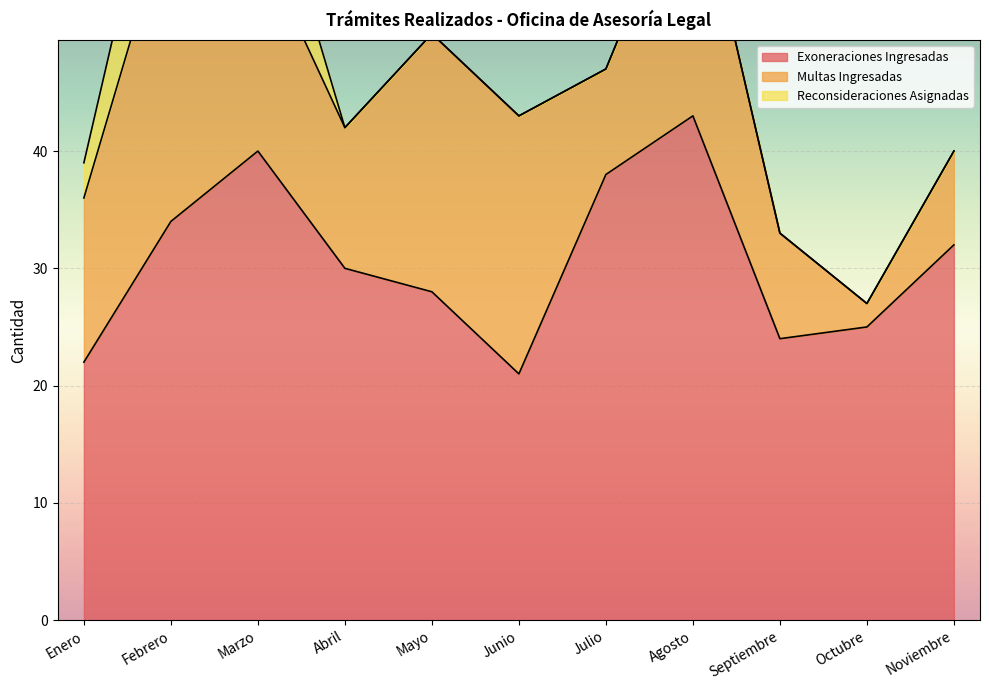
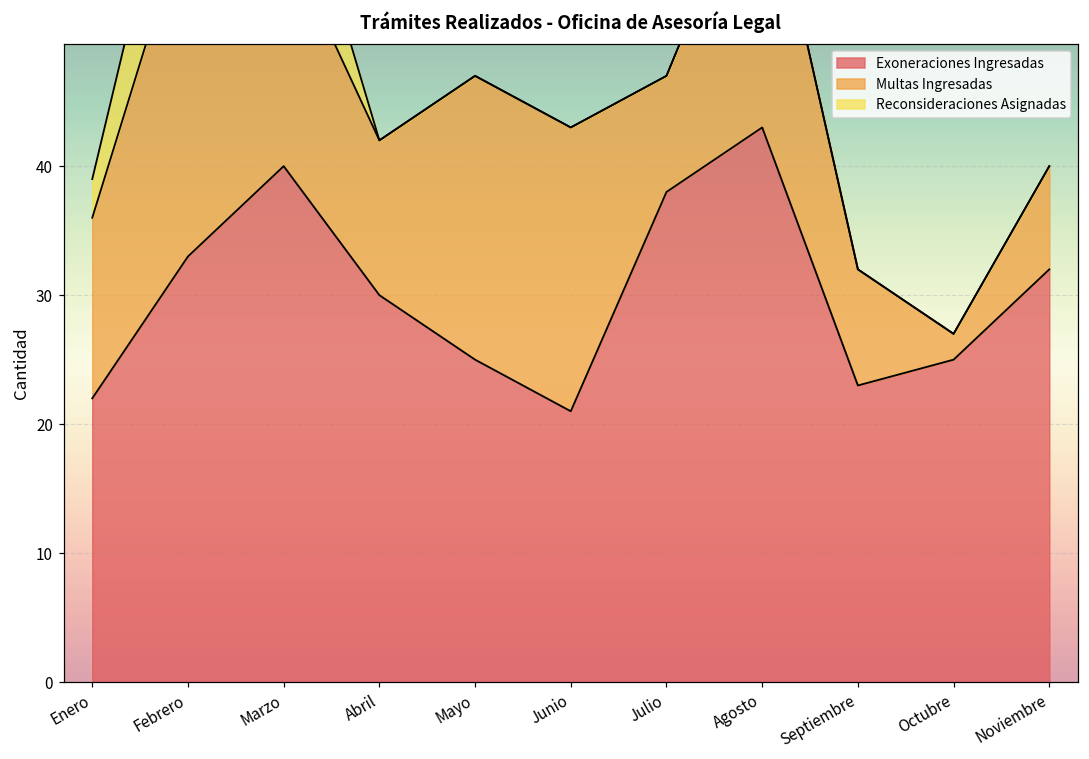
  {
    "Exoneraciones Ingresadas": {
      "Enero": 22,
-     "Febrero": 34,
+     "Febrero": 33,
      "Marzo": 40,
      "Abril": 30,
-     "Mayo": 28,
+     "Mayo": 25,
      "Junio": 21,
      "Julio": 38,
      "Agosto": 43,
-     "Septiembre": 24,
+     "Septiembre": 23,
      "Octubre": 25,
      "Noviembre": 32
    },
    "Multas Ingresadas": {
      "Enero": 14
    },
    "Reconsideraciones Asignadas": {
      "Enero": 3
    }
  }
